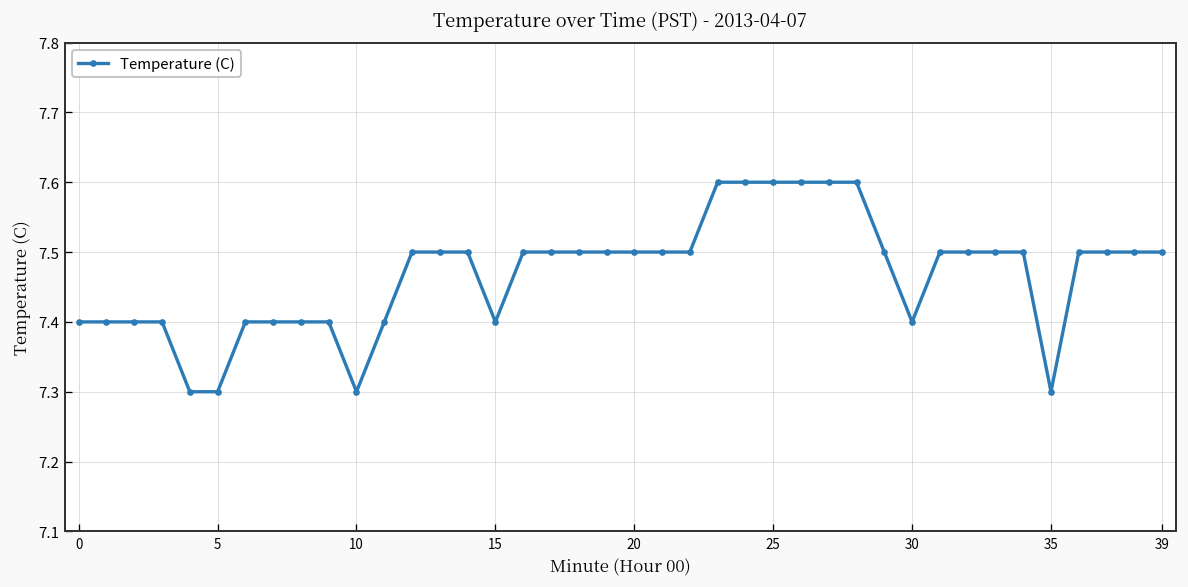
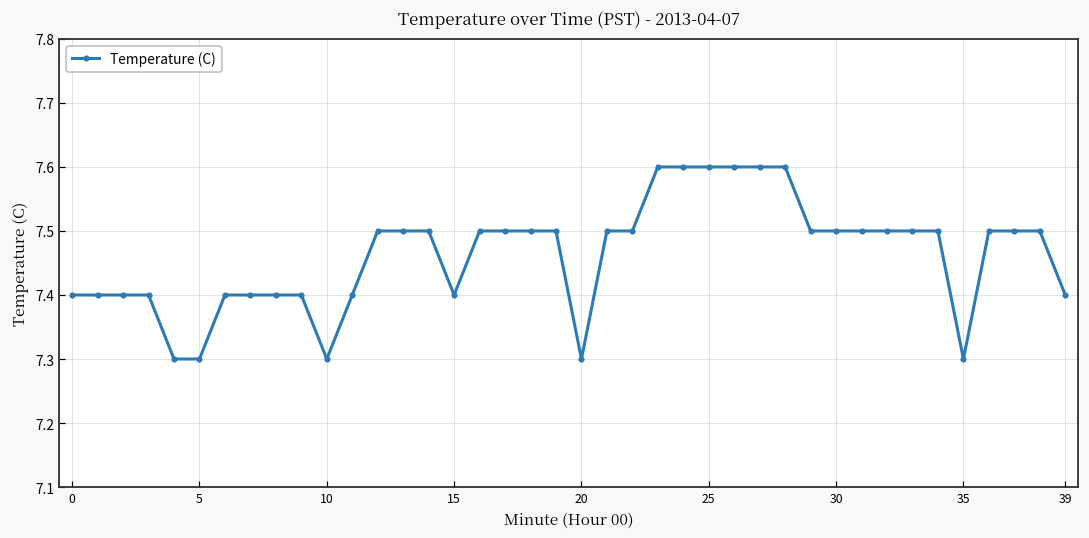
  {
    "0": 7.4,
    "5": 7.3,
    "10": 7.3,
    "15": 7.4,
-   "20": 7.5,
+   "20": 7.3,
    "25": 7.6,
-   "30": 7.4,
+   "30": 7.5,
    "35": 7.3,
-   "39": 7.5
+   "39": 7.4
  }
